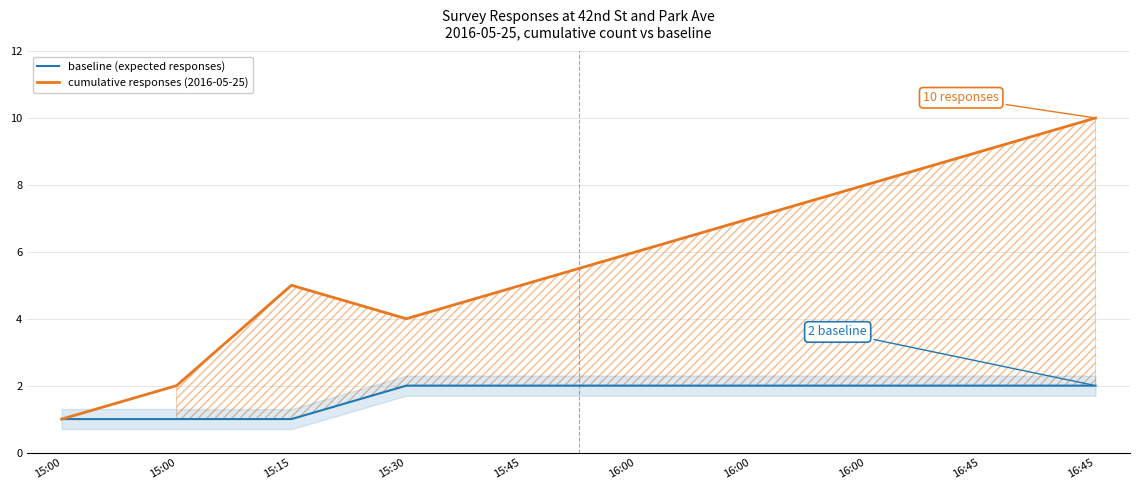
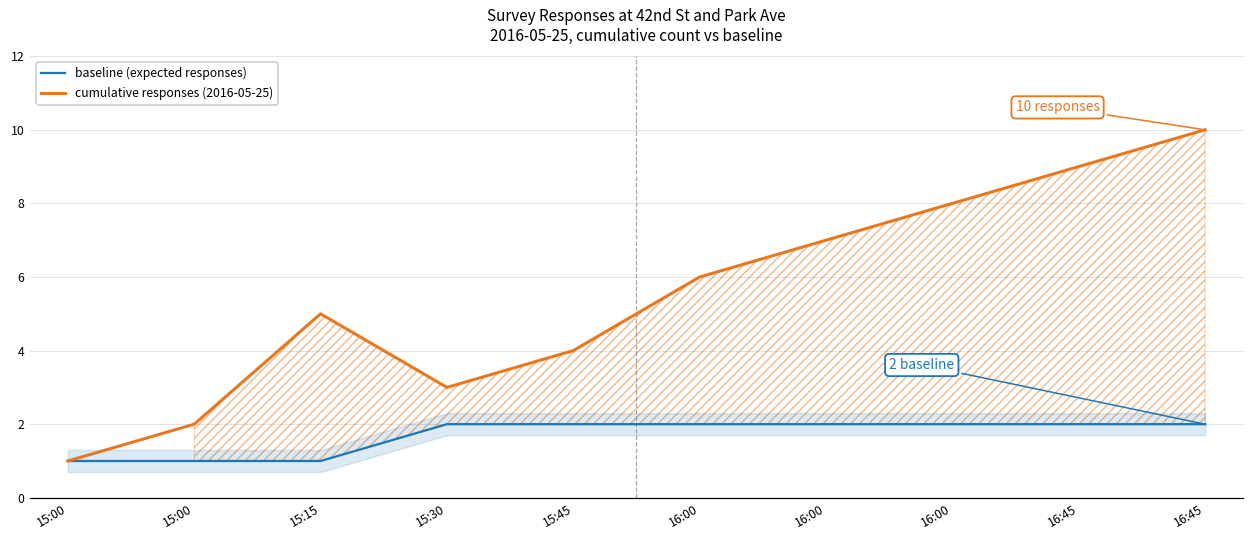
  {
    "cumulative responses (2016-05-25)": {
-     "15:30": 4,
-     "15:45": 5
+     "15:30": 3,
+     "15:45": 4
    }
  }
